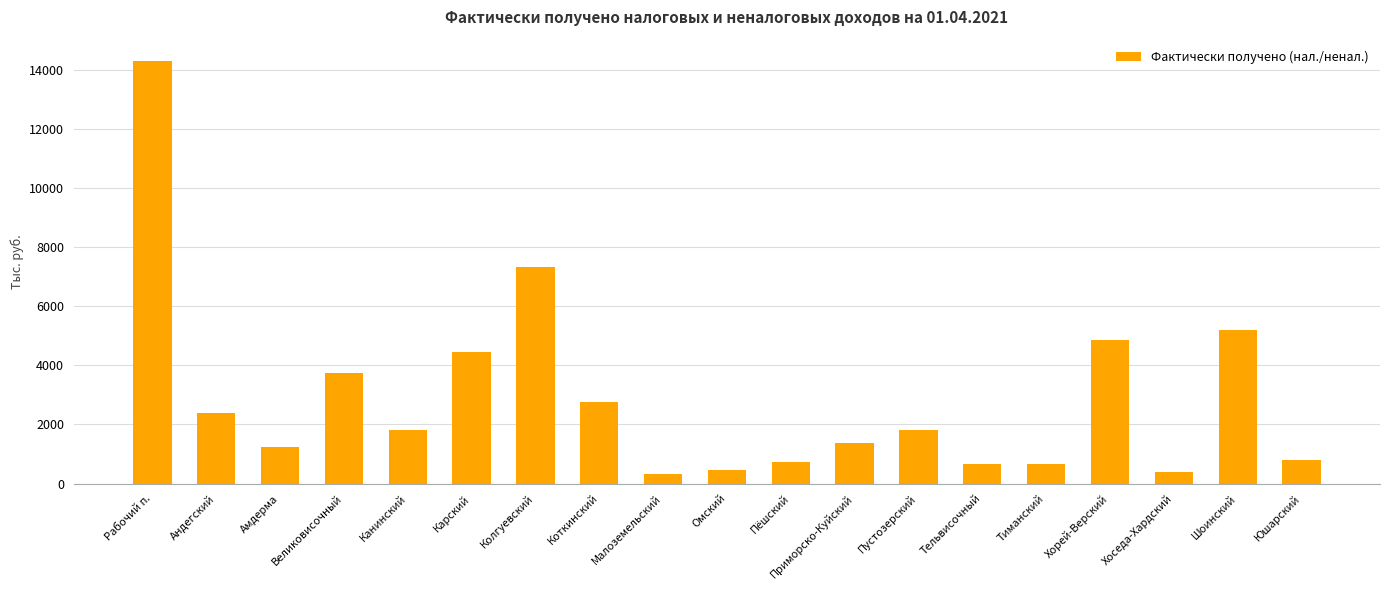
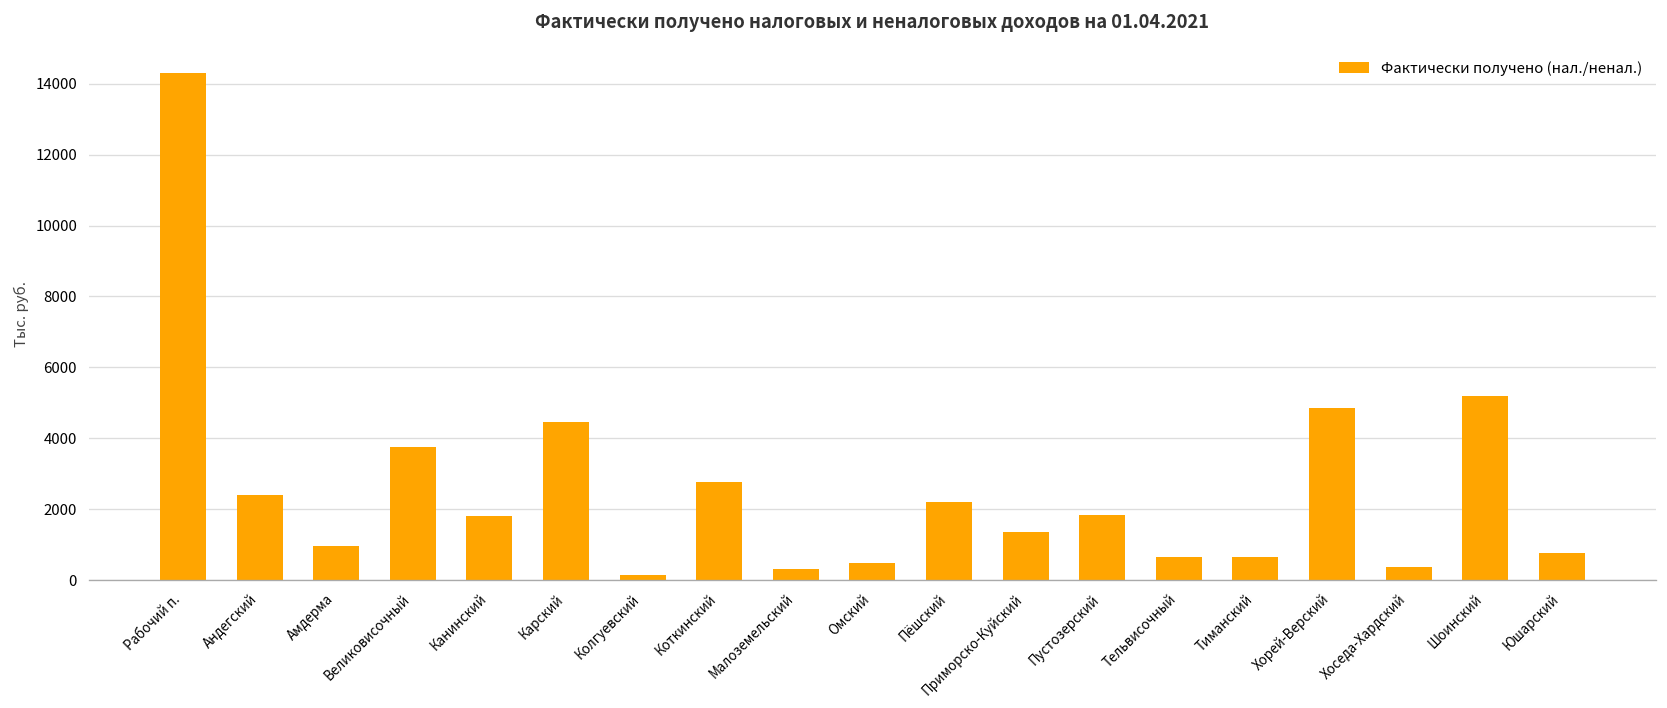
  {
    "Рабочий п.": 14300,
    "Андегский": 2400,
-   "Амдерма": 1300,
+   "Амдерма": 1000,
    "Великовисочный": 3700,
    "Канинский": 1800,
    "Карский": 4500,
-   "Колгуевский": 7300,
+   "Колгуевский": 100,
    "Коткинский": 2800,
    "Малоземельский": 300,
    "Омский": 500,
-   "Пёшский": 700,
+   "Пёшский": 2200,
    "Приморско-Куйский": 1400,
    "Пустозерский": 1800,
    "Тельвисочный": 700,
    "Тиманский": 600,
    "Хорей-Верский": 4900,
    "Хоседа-Хардский": 400,
    "Шоинский": 5200,
    "Юшарский": 800
  }
